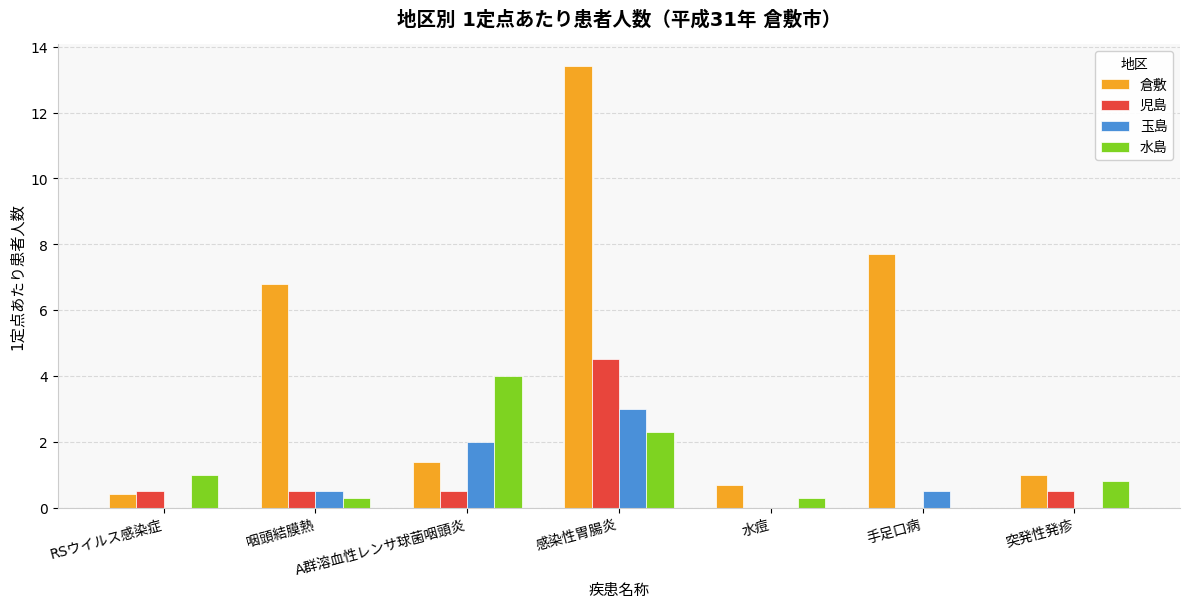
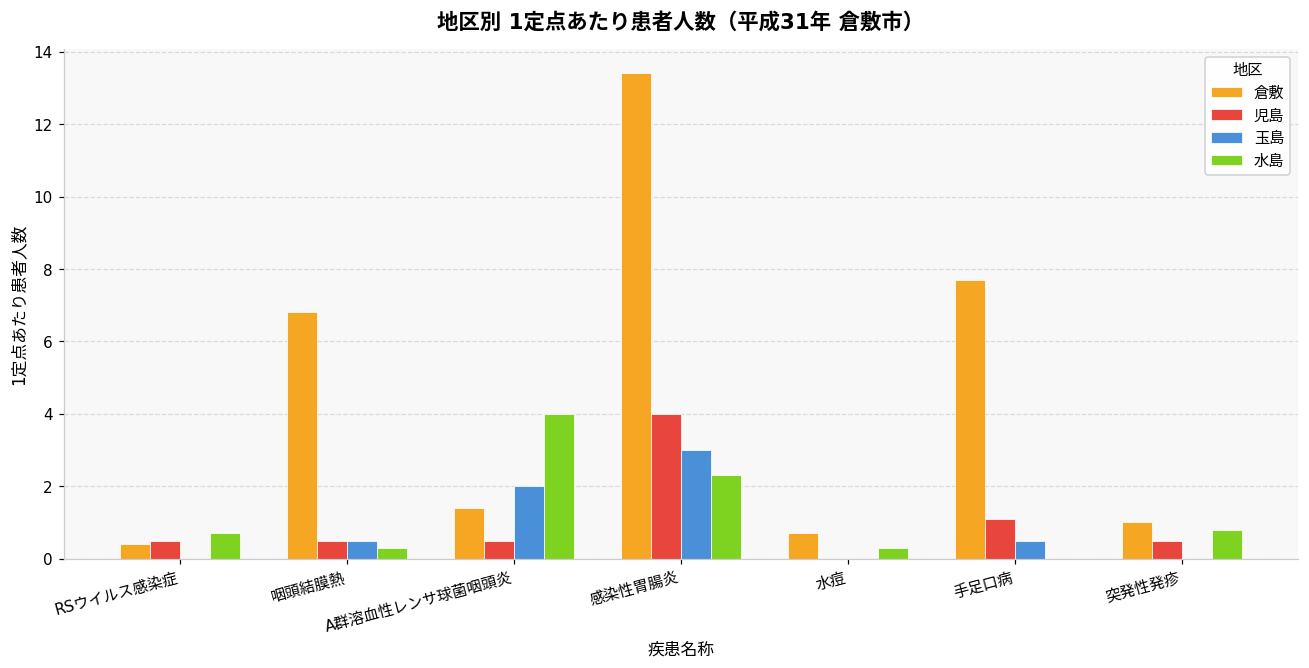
  {
    "倉敷": {
      "RSウイルス感染症": 0.4,
      "咽頭結膜熱": 6.8,
      "A群溶血性レンサ球菌咽頭炎": 1.4,
      "感染性胃腸炎": 13.4,
      "水痘": 0.7,
      "手足口病": 7.7,
      "突発性発疹": 1.0
    },
    "児島": {
      "RSウイルス感染症": 0.5,
      "咽頭結膜熱": 0.5,
      "A群溶血性レンサ球菌咽頭炎": 0.5,
-     "感染性胃腸炎": 4.5,
+     "感染性胃腸炎": 4.0,
      "水痘": 0.0,
-     "手足口病": 0.0,
+     "手足口病": 1.1,
      "突発性発疹": 0.5
    },
    "玉島": {
      "RSウイルス感染症": 0.0,
      "咽頭結膜熱": 0.5,
      "A群溶血性レンサ球菌咽頭炎": 2.0,
      "感染性胃腸炎": 3.0,
      "水痘": 0.0,
      "手足口病": 0.5,
      "突発性発疹": 0.0
    },
    "水島": {
-     "RSウイルス感染症": 1.0,
+     "RSウイルス感染症": 0.7,
      "咽頭結膜熱": 0.3,
      "A群溶血性レンサ球菌咽頭炎": 4.0,
      "感染性胃腸炎": 2.3,
      "水痘": 0.3,
      "手足口病": 0.0,
      "突発性発疹": 0.8
    }
  }
